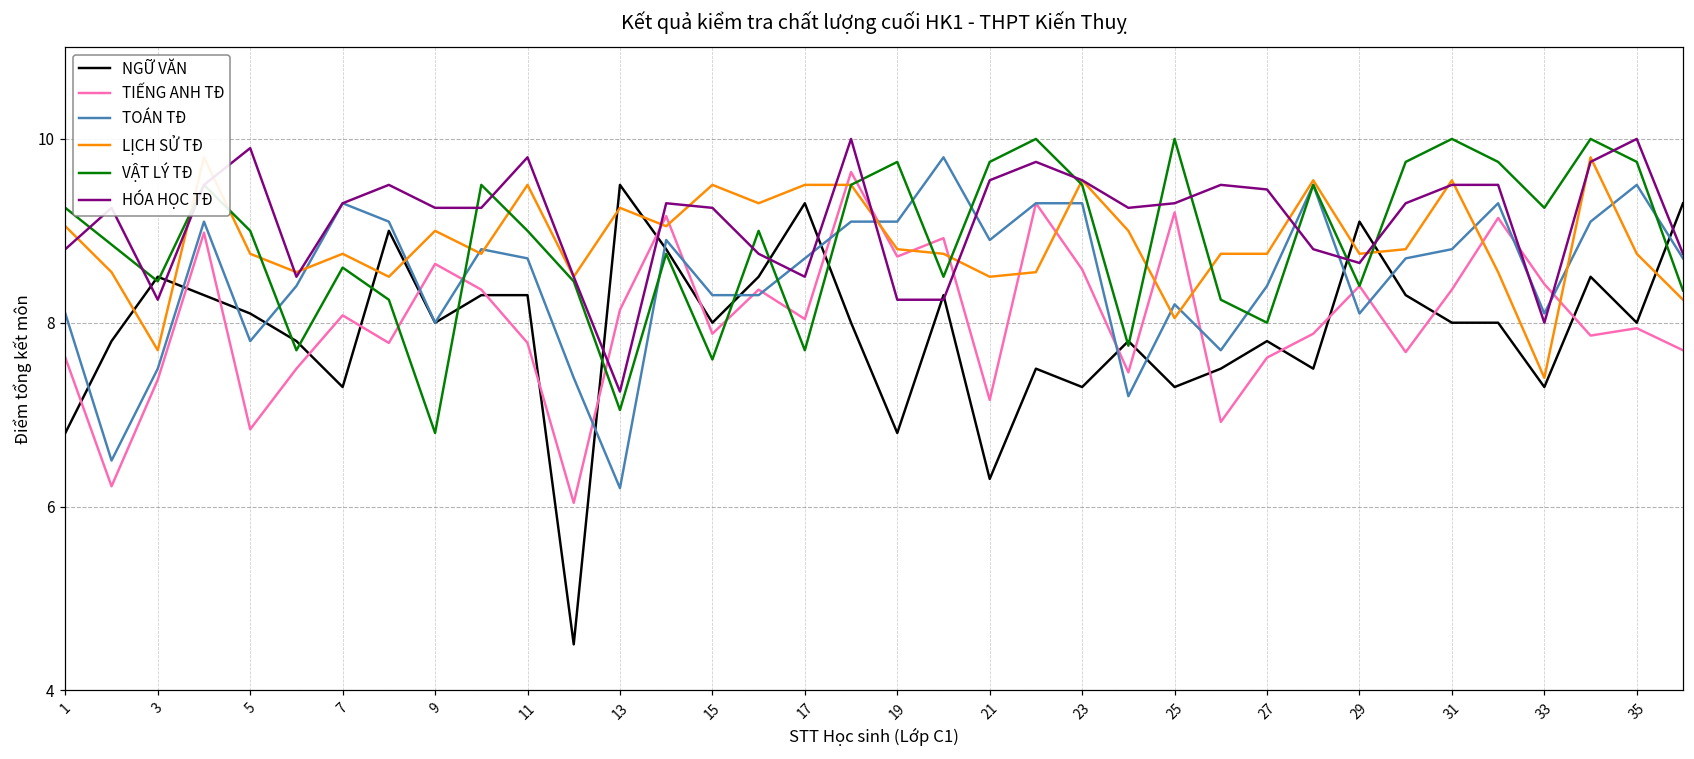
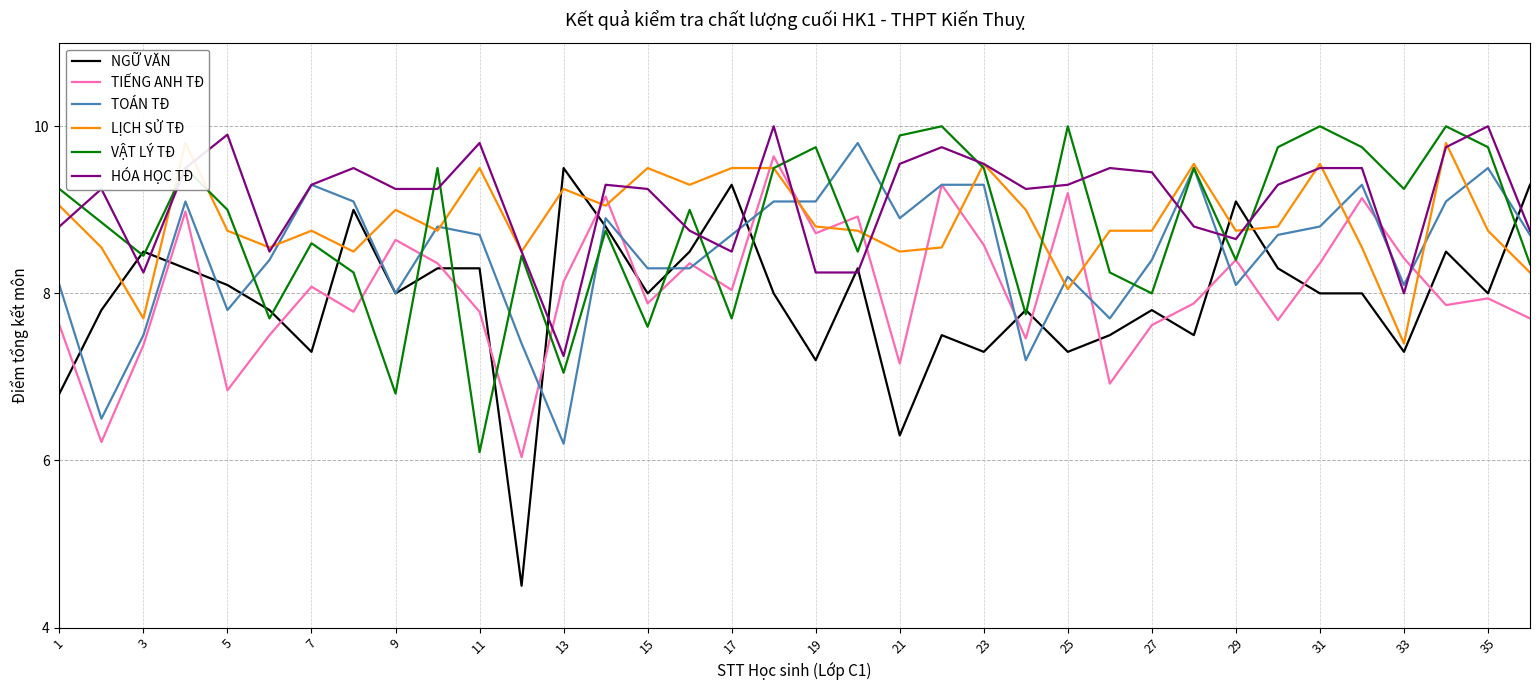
  {
    "NGỮ VĂN": {
      "1": 6.8,
      "3": 8.5,
      "5": 8.1,
      "7": 7.3,
      "11": 8.3,
      "13": 9.5,
      "15": 8.0,
      "17": 9.3,
-     "19": 6.8,
+     "19": 7.2,
      "21": 6.3,
      "23": 7.3,
      "25": 7.3,
      "27": 7.8,
      "29": 9.1,
      "31": 8.0,
      "33": 7.3,
      "35": 8.0
    },
    "TIẾNG ANH TĐ": {
      "1": 7.6,
      "3": 7.4,
      "5": 6.8,
      "7": 8.1,
      "9": 8.6,
      "11": 7.8,
      "13": 8.1,
      "15": 7.9,
      "17": 8.0,
      "19": 8.7,
      "21": 7.2,
      "23": 8.6,
      "25": 9.2,
      "27": 7.6,
      "31": 8.4,
      "33": 8.4,
      "35": 7.9
    },
    "TOÁN TĐ": {
      "1": 8.1,
      "3": 7.5,
      "5": 7.8,
      "11": 8.7,
      "13": 6.2,
      "15": 8.3,
      "17": 8.7,
      "19": 9.1,
      "21": 8.9,
      "23": 9.3,
      "25": 8.2,
      "27": 8.4,
      "29": 8.1,
      "31": 8.8,
      "33": 8.1,
      "35": 9.5
    },
    "LỊCH SỬ TĐ": {
      "1": 9.1,
      "3": 7.7,
      "5": 8.8,
      "7": 8.8,
      "9": 9.0,
      "11": 9.5,
      "13": 9.3,
      "15": 9.5,
      "17": 9.5,
      "19": 8.8,
      "21": 8.5,
      "25": 8.1,
      "27": 8.8,
      "29": 8.8,
      "31": 9.6,
      "33": 7.4,
      "35": 8.8
    },
    "VẬT LÝ TĐ": {
      "1": 9.3,
      "3": 8.5,
      "5": 9.0,
      "7": 8.6,
      "9": 6.8,
-     "11": 9.0,
+     "11": 6.1,
      "13": 7.1,
      "15": 7.6,
      "17": 7.7,
      "19": 9.8,
-     "21": 9.8,
+     "21": 9.9,
      "23": 9.5,
      "25": 10.0,
      "27": 8.0,
      "31": 10.0,
      "33": 9.3,
      "35": 9.8
    },
    "HÓA HỌC TĐ": {
      "1": 8.8,
      "3": 8.3,
      "5": 9.9,
      "9": 9.3,
      "11": 9.8,
      "13": 7.3,
      "15": 9.3,
      "17": 8.5,
      "19": 8.3,
      "21": 9.6,
      "25": 9.3,
      "27": 9.5,
      "29": 8.7,
      "31": 9.5,
      "33": 8.0,
      "35": 10.0
    }
  }
